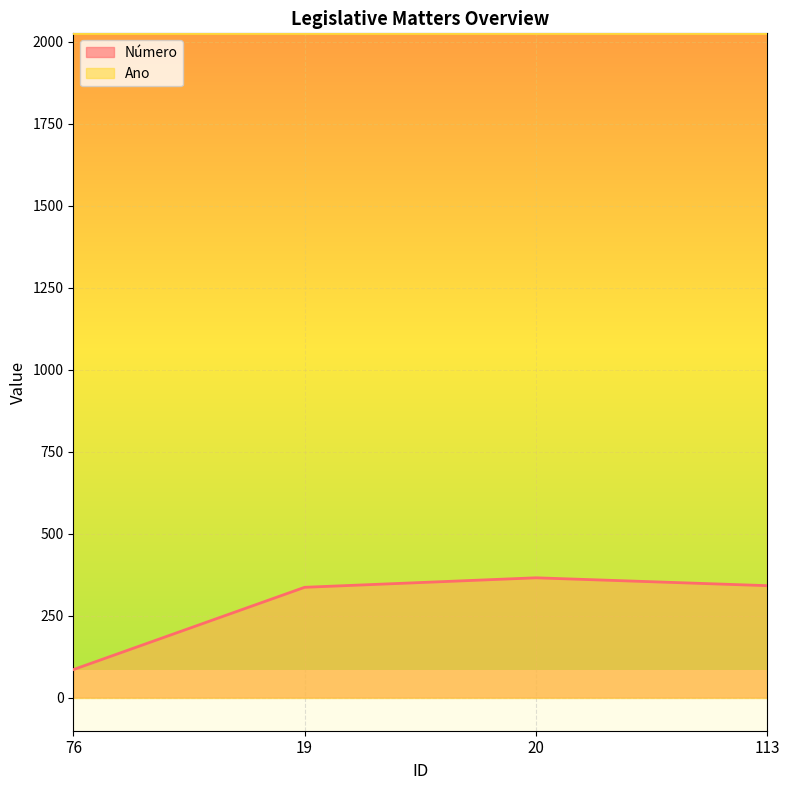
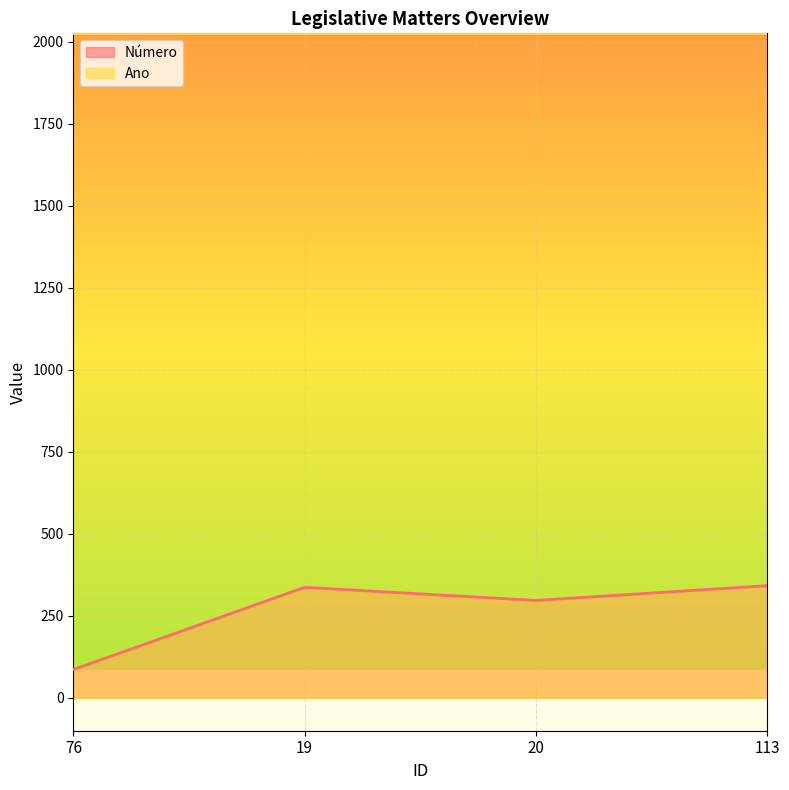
  {
    "Número": {
      "76": 90,
      "19": 340,
-     "20": 370,
+     "20": 300,
      "113": 340
    },
    "Ano": {
      "76": 2030,
      "19": 2030,
      "20": 2030,
      "113": 2030
    }
  }
